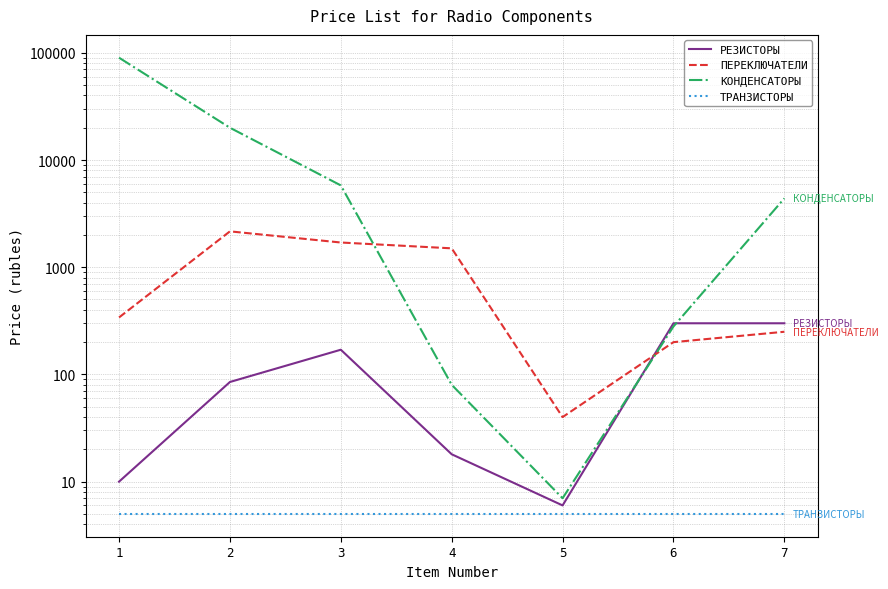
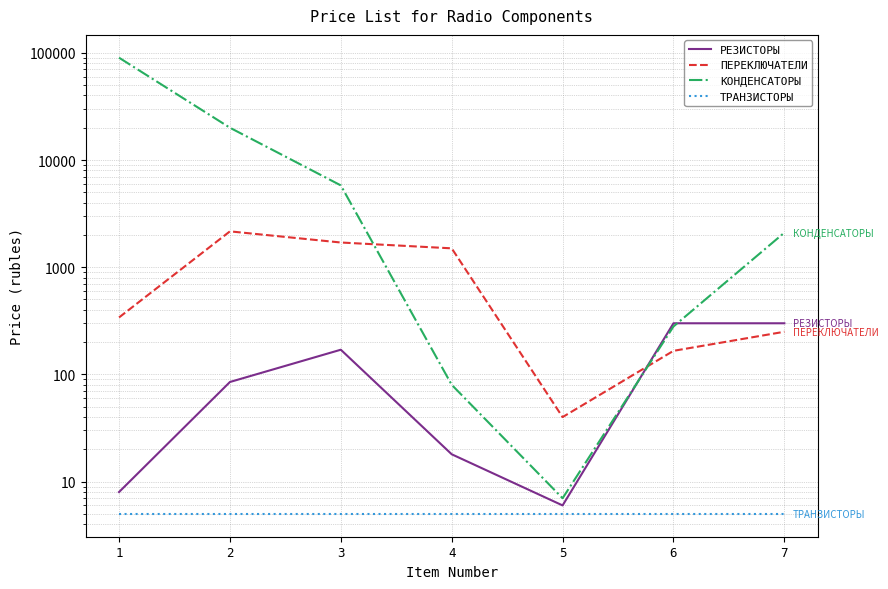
  {
    "РЕЗИСТОРЫ": {
-     "1": 10,
+     "1": 8,
      "2": 90,
      "3": 170,
      "4": 18,
      "5": 6,
      "6": 300,
      "7": 300
    },
    "ПЕРЕКЛЮЧАТЕЛИ": {
      "1": 340,
      "2": 2200,
      "3": 1700,
      "4": 1500,
      "5": 40,
-     "6": 200,
+     "6": 170,
      "7": 250
    },
    "КОНДЕНСАТОРЫ": {
      "1": 90000,
      "2": 20000,
      "3": 6000,
      "4": 80,
      "5": 7,
      "6": 280,
-     "7": 4400
+     "7": 2100
    },
    "ТРАНЗИСТОРЫ": {
      "1": 5,
      "2": 5,
      "3": 5,
      "4": 5,
      "5": 5,
      "6": 5,
      "7": 5
    }
  }
